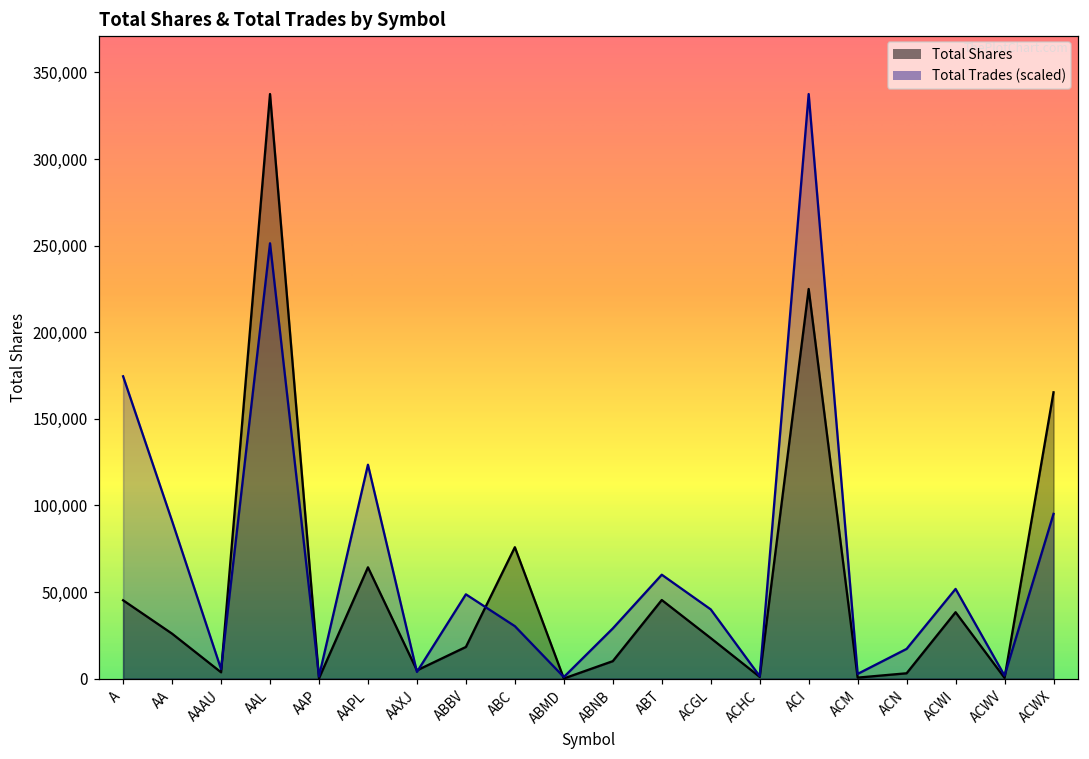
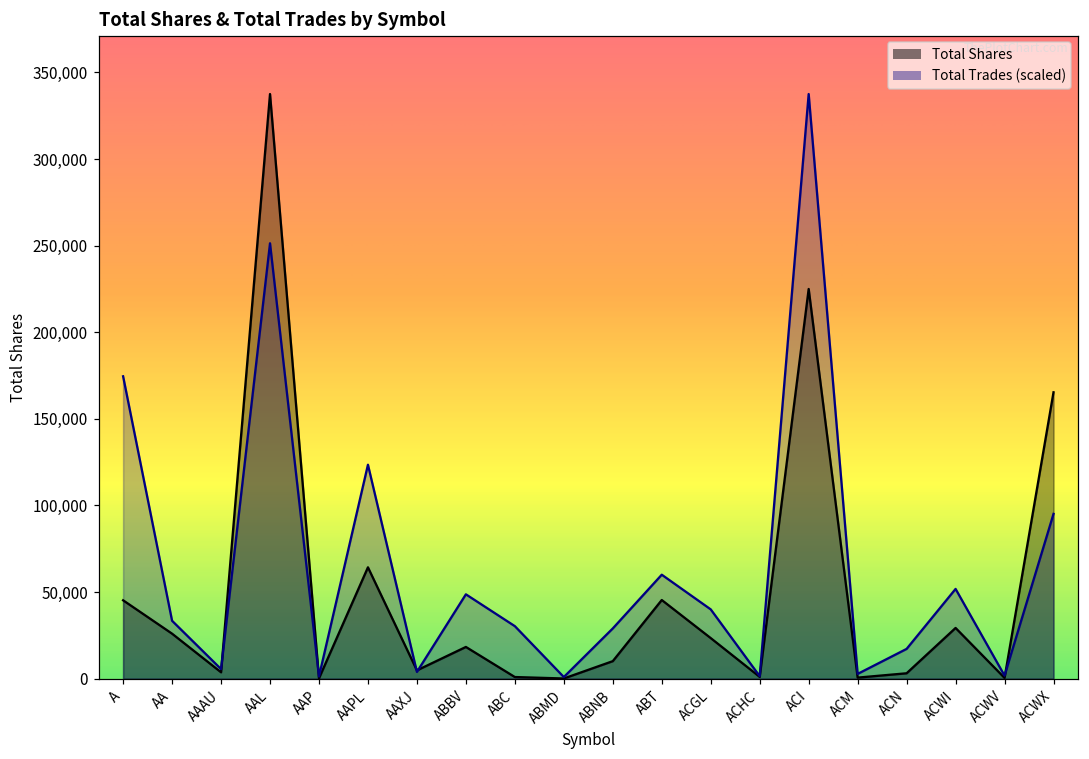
  {
    "Total Shares": {
      "A": "45,000",
      "AA": "26,000",
      "AAAU": "4,000",
      "AAL": "337,000",
      "AAPL": "64,000",
      "ABBV": "18,000",
-     "ABC": "76,000",
+     "ABC": "1,000",
      "ABNB": "10,000",
      "ABT": "45,000",
      "ACGL": "23,000",
      "ACI": "225,000",
      "ACM": "1,000",
      "ACN": "3,000",
-     "ACWI": "38,000",
+     "ACWI": "29,000",
      "ACWX": "165,000"
    },
    "Total Trades (scaled)": {
      "A": "175,000",
-     "AA": "91,000",
+     "AA": "33,000",
      "AAAU": "6,000",
      "AAL": "251,000",
      "AAPL": "124,000",
      "ABBV": "49,000",
      "ABC": "30,000",
      "ABNB": "29,000",
      "ABT": "60,000",
      "ACGL": "40,000",
      "ACI": "337,000",
      "ACM": "3,000",
      "ACN": "17,000",
      "ACWI": "52,000",
      "ACWX": "95,000"
    }
  }
